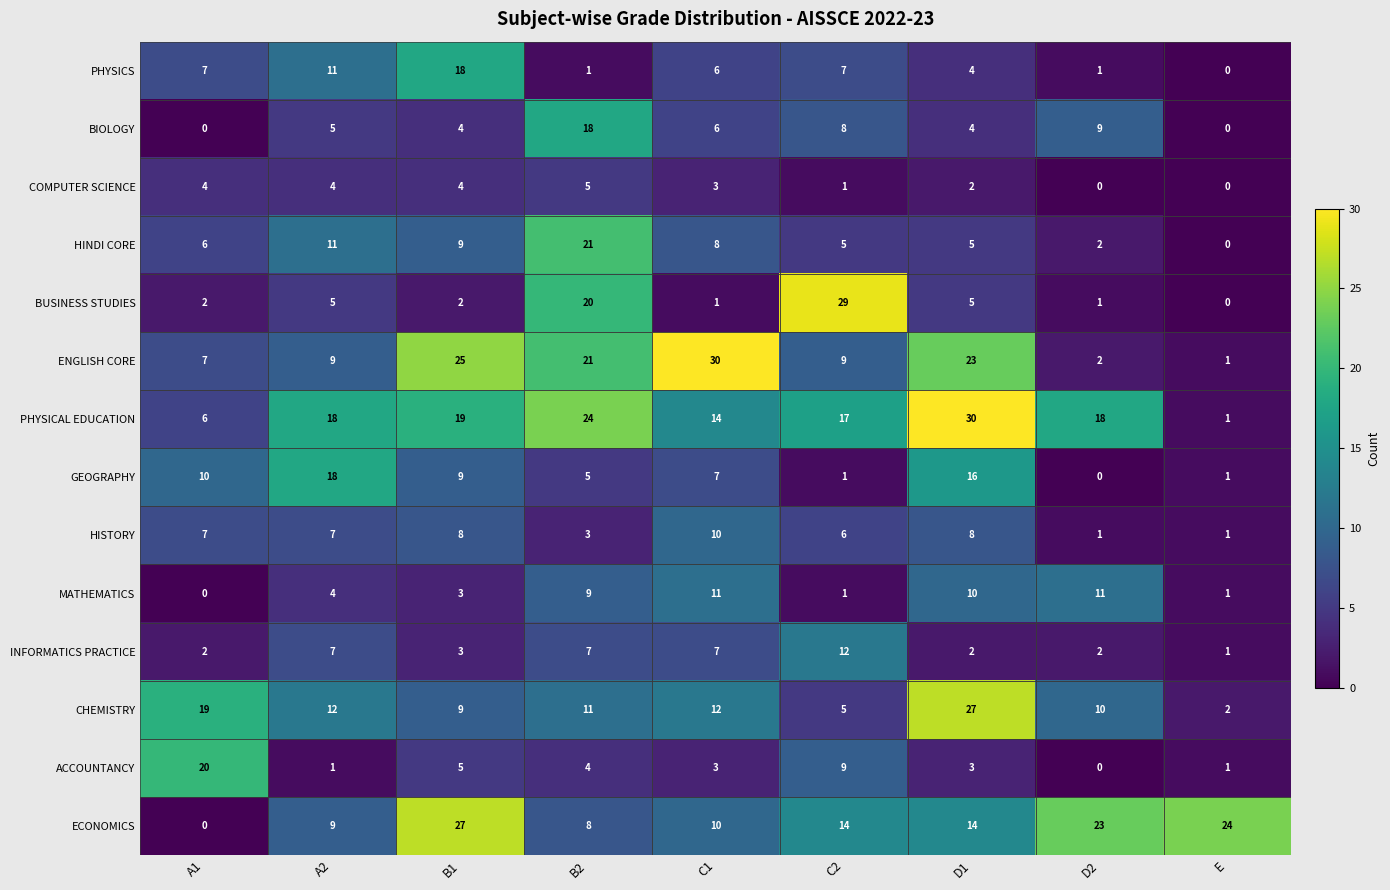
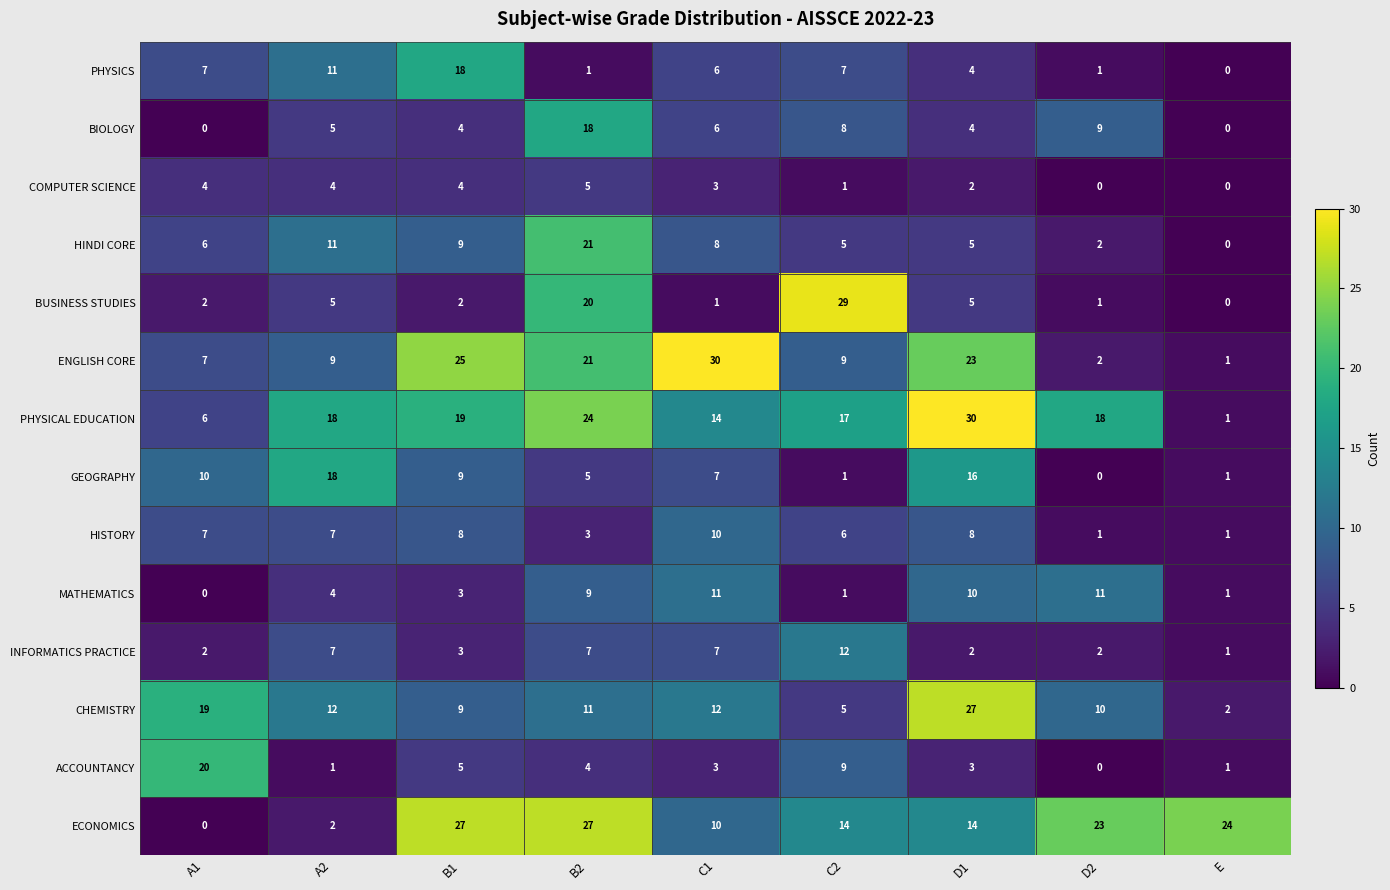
  {
    "PHYSICS": {
      "A1": 7,
      "A2": 11,
      "B1": 18,
      "B2": 1,
      "C1": 6,
      "C2": 7,
      "D1": 4,
      "D2": 1,
      "E": 0
    },
    "BIOLOGY": {
      "A1": 0,
      "A2": 5,
      "B1": 4,
      "B2": 18,
      "C1": 6,
      "C2": 8,
      "D1": 4,
      "D2": 9,
      "E": 0
    },
    "COMPUTER SCIENCE": {
      "A1": 4,
      "A2": 4,
      "B1": 4,
      "B2": 5,
      "C1": 3,
      "C2": 1,
      "D1": 2,
      "D2": 0,
      "E": 0
    },
    "HINDI CORE": {
      "A1": 6,
      "A2": 11,
      "B1": 9,
      "B2": 21,
      "C1": 8,
      "C2": 5,
      "D1": 5,
      "D2": 2,
      "E": 0
    },
    "BUSINESS STUDIES": {
      "A1": 2,
      "A2": 5,
      "B1": 2,
      "B2": 20,
      "C1": 1,
      "C2": 29,
      "D1": 5,
      "D2": 1,
      "E": 0
    },
    "ENGLISH CORE": {
      "A1": 7,
      "A2": 9,
      "B1": 25,
      "B2": 21,
      "C1": 30,
      "C2": 9,
      "D1": 23,
      "D2": 2,
      "E": 1
    },
    "PHYSICAL EDUCATION": {
      "A1": 6,
      "A2": 18,
      "B1": 19,
      "B2": 24,
      "C1": 14,
      "C2": 17,
      "D1": 30,
      "D2": 18,
      "E": 1
    },
    "GEOGRAPHY": {
      "A1": 10,
      "A2": 18,
      "B1": 9,
      "B2": 5,
      "C1": 7,
      "C2": 1,
      "D1": 16,
      "D2": 0,
      "E": 1
    },
    "HISTORY": {
      "A1": 7,
      "A2": 7,
      "B1": 8,
      "B2": 3,
      "C1": 10,
      "C2": 6,
      "D1": 8,
      "D2": 1,
      "E": 1
    },
    "MATHEMATICS": {
      "A1": 0,
      "A2": 4,
      "B1": 3,
      "B2": 9,
      "C1": 11,
      "C2": 1,
      "D1": 10,
      "D2": 11,
      "E": 1
    },
    "INFORMATICS PRACTICE": {
      "A1": 2,
      "A2": 7,
      "B1": 3,
      "B2": 7,
      "C1": 7,
      "C2": 12,
      "D1": 2,
      "D2": 2,
      "E": 1
    },
    "CHEMISTRY": {
      "A1": 19,
      "A2": 12,
      "B1": 9,
      "B2": 11,
      "C1": 12,
      "C2": 5,
      "D1": 27,
      "D2": 10,
      "E": 2
    },
    "ACCOUNTANCY": {
      "A1": 20,
      "A2": 1,
      "B1": 5,
      "B2": 4,
      "C1": 3,
      "C2": 9,
      "D1": 3,
      "D2": 0,
      "E": 1
    },
    "ECONOMICS": {
      "A1": 0,
-     "A2": 9,
+     "A2": 2,
      "B1": 27,
-     "B2": 8,
+     "B2": 27,
      "C1": 10,
      "C2": 14,
      "D1": 14,
      "D2": 23,
      "E": 24
    }
  }
